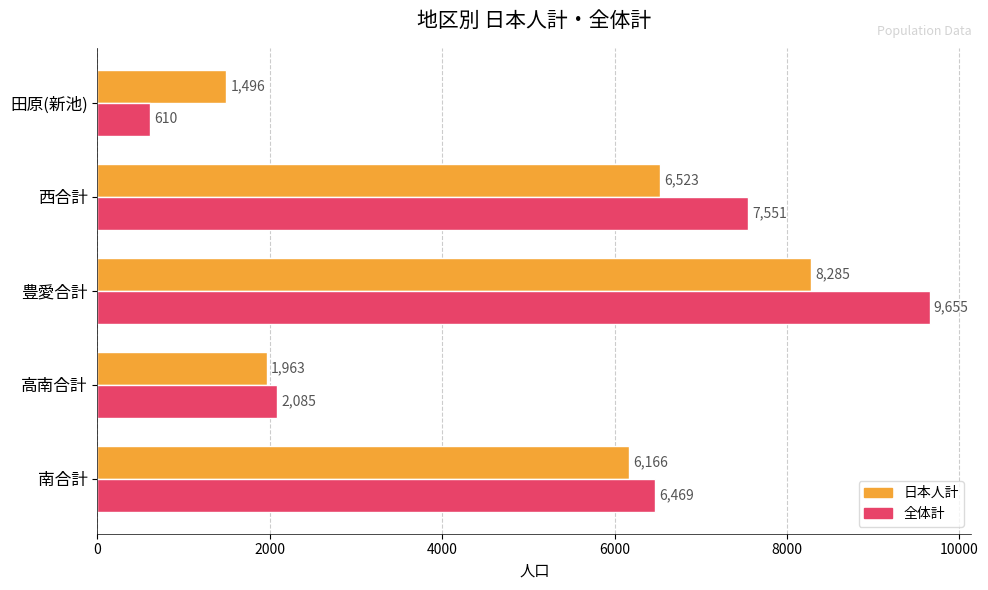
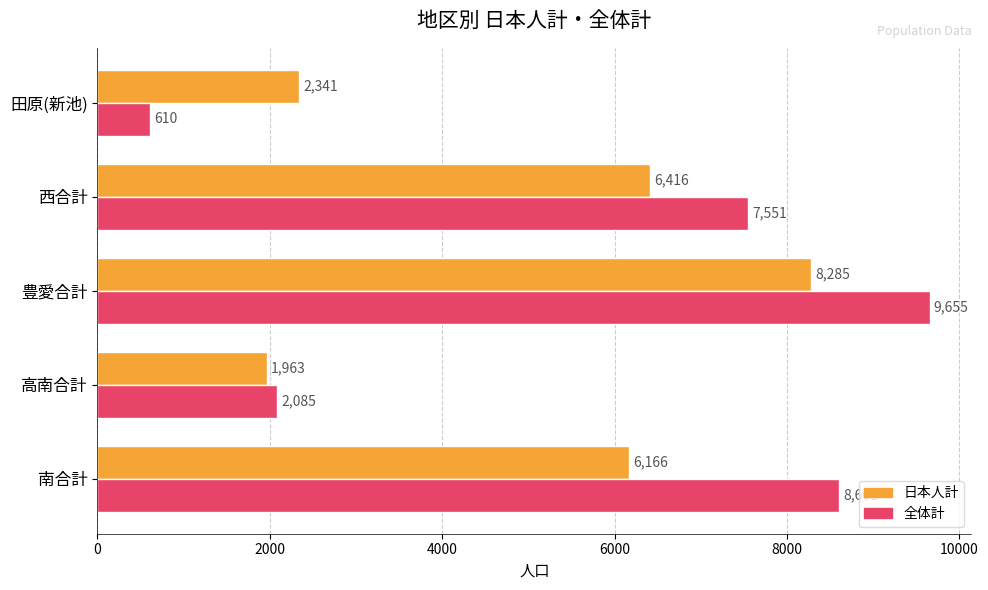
  {
    "日本人計": {
-     "田原(新池)": "1,496",
-     "西合計": "6,523",
+     "田原(新池)": "2,341",
+     "西合計": "6,416",
      "豊愛合計": "8,285",
      "高南合計": "1,963",
      "南合計": "6,166"
    },
    "全体計": {
-     "南合計": "6500"
+     "南合計": "8600"
    }
  }
